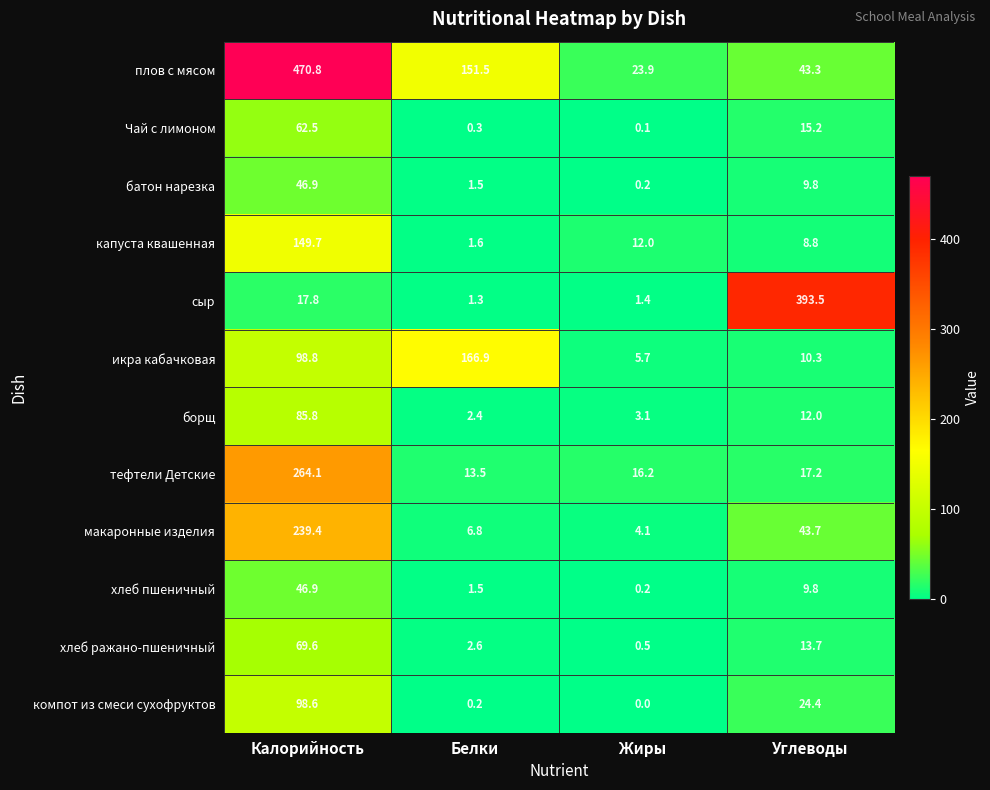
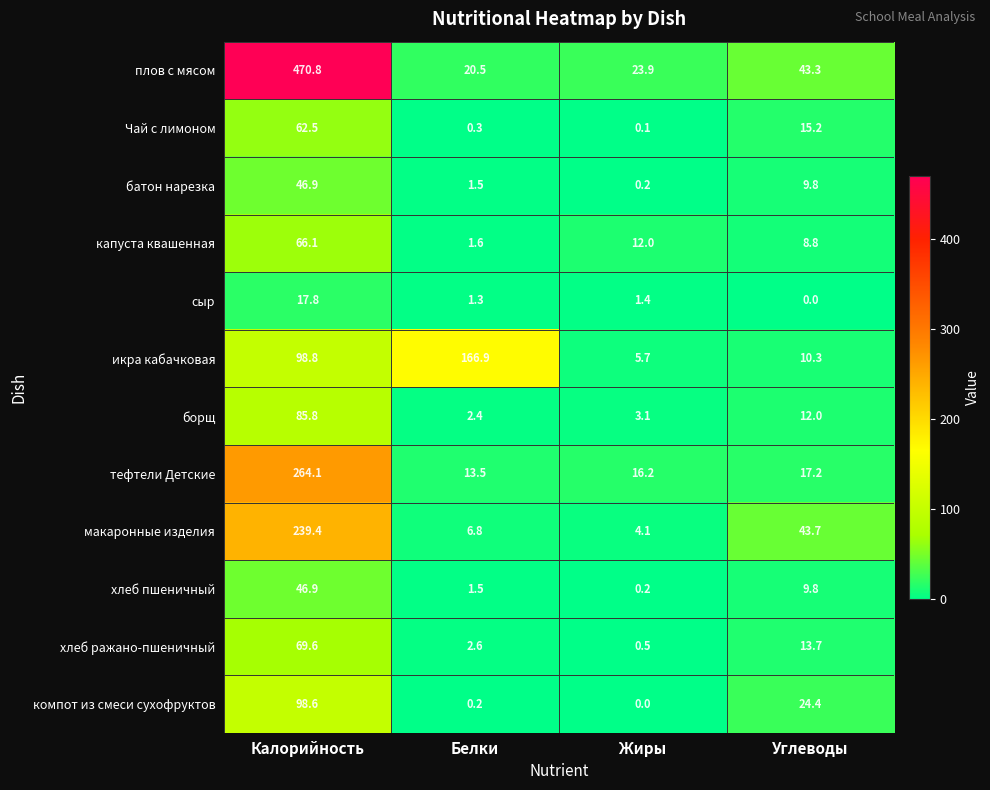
  {
    "плов с мясом": {
      "Калорийность": 470.8,
-     "Белки": 151.5,
+     "Белки": 20.5,
      "Жиры": 23.9,
      "Углеводы": 43.3
    },
    "Чай с лимоном": {
      "Калорийность": 62.5,
      "Белки": 0.3,
      "Жиры": 0.1,
      "Углеводы": 15.2
    },
    "батон нарезка": {
      "Калорийность": 46.9,
      "Белки": 1.5,
      "Жиры": 0.2,
      "Углеводы": 9.8
    },
    "капуста квашенная": {
-     "Калорийность": 149.7,
+     "Калорийность": 66.1,
      "Белки": 1.6,
      "Жиры": 12.0,
      "Углеводы": 8.8
    },
    "сыр": {
      "Калорийность": 17.8,
      "Белки": 1.3,
      "Жиры": 1.4,
-     "Углеводы": 393.5
+     "Углеводы": 0.0
    },
    "икра кабачковая": {
      "Калорийность": 98.8,
      "Белки": 166.9,
      "Жиры": 5.7,
      "Углеводы": 10.3
    },
    "борщ": {
      "Калорийность": 85.8,
      "Белки": 2.4,
      "Жиры": 3.1,
      "Углеводы": 12.0
    },
    "тефтели Детские": {
      "Калорийность": 264.1,
      "Белки": 13.5,
      "Жиры": 16.2,
      "Углеводы": 17.2
    },
    "макаронные изделия": {
      "Калорийность": 239.4,
      "Белки": 6.8,
      "Жиры": 4.1,
      "Углеводы": 43.7
    },
    "хлеб пшеничный": {
      "Калорийность": 46.9,
      "Белки": 1.5,
      "Жиры": 0.2,
      "Углеводы": 9.8
    },
    "хлеб ражано-пшеничный": {
      "Калорийность": 69.6,
      "Белки": 2.6,
      "Жиры": 0.5,
      "Углеводы": 13.7
    },
    "компот из смеси сухофруктов": {
      "Калорийность": 98.6,
      "Белки": 0.2,
      "Жиры": 0.0,
      "Углеводы": 24.4
    }
  }
